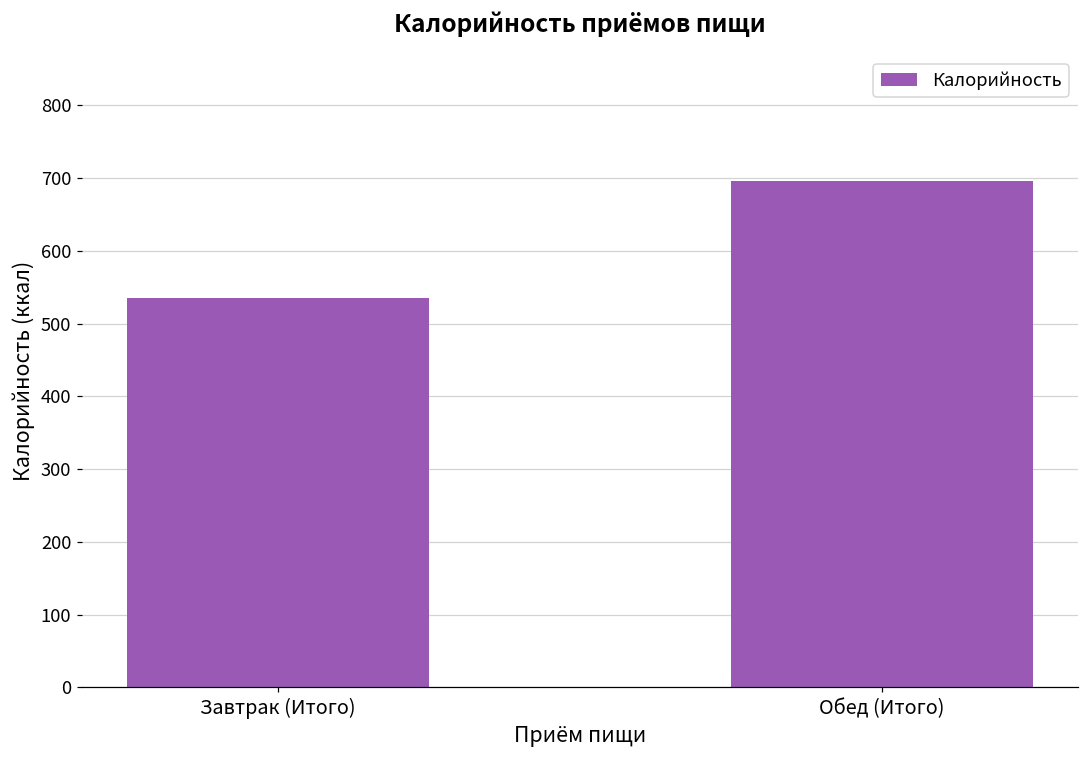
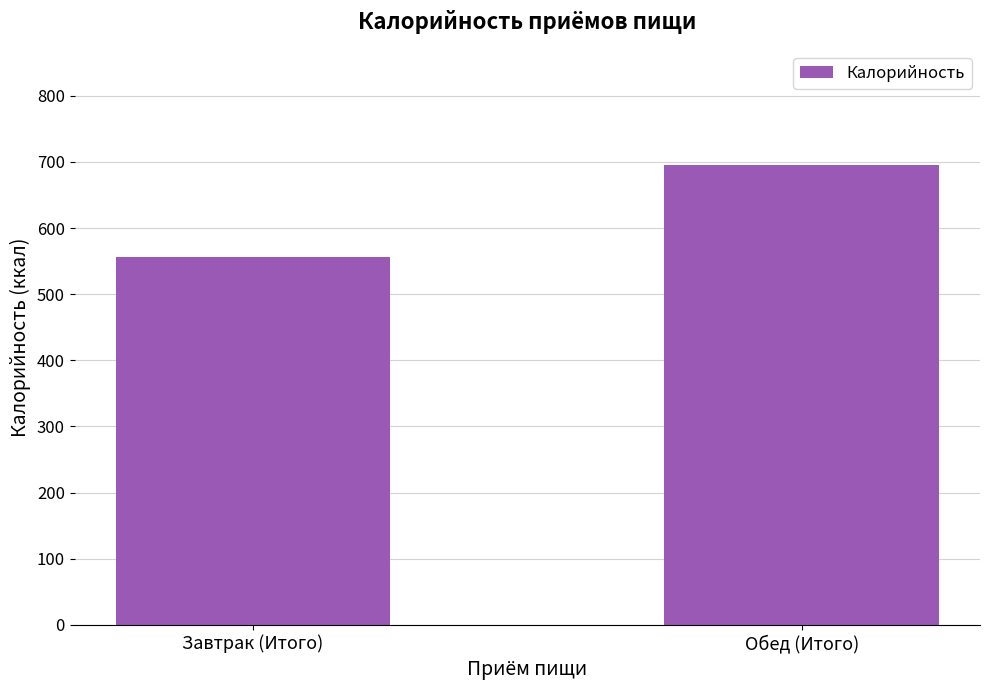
  {
-   "Завтрак (Итого)": 540,
+   "Завтрак (Итого)": 560,
    "Обед (Итого)": 700
  }
